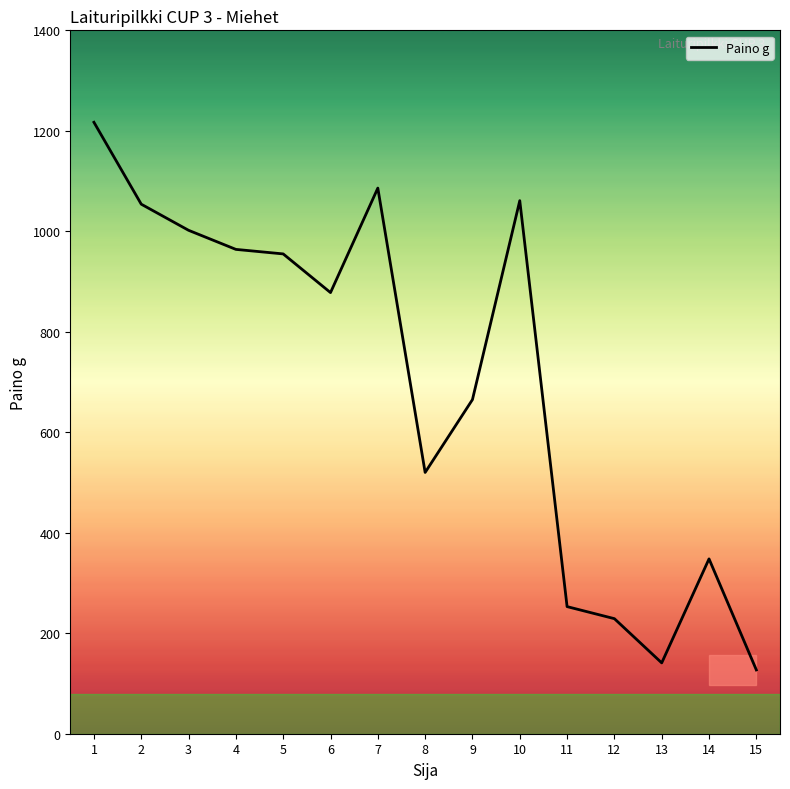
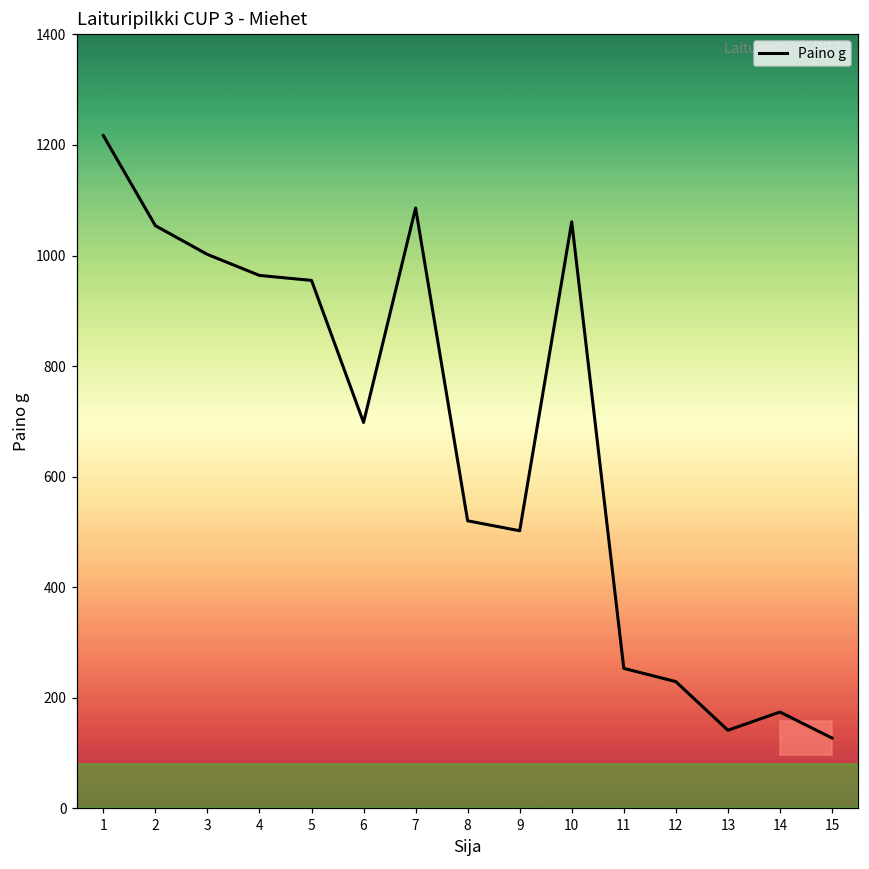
  {
    "1": 1220,
    "2": 1050,
    "3": 1000,
    "4": 960,
    "5": 960,
-   "6": 880,
+   "6": 700,
    "7": 1090,
    "8": 520,
-   "9": 670,
+   "9": 500,
    "10": 1060,
    "11": 250,
    "12": 230,
    "13": 140,
-   "14": 350
+   "14": 170
  }
